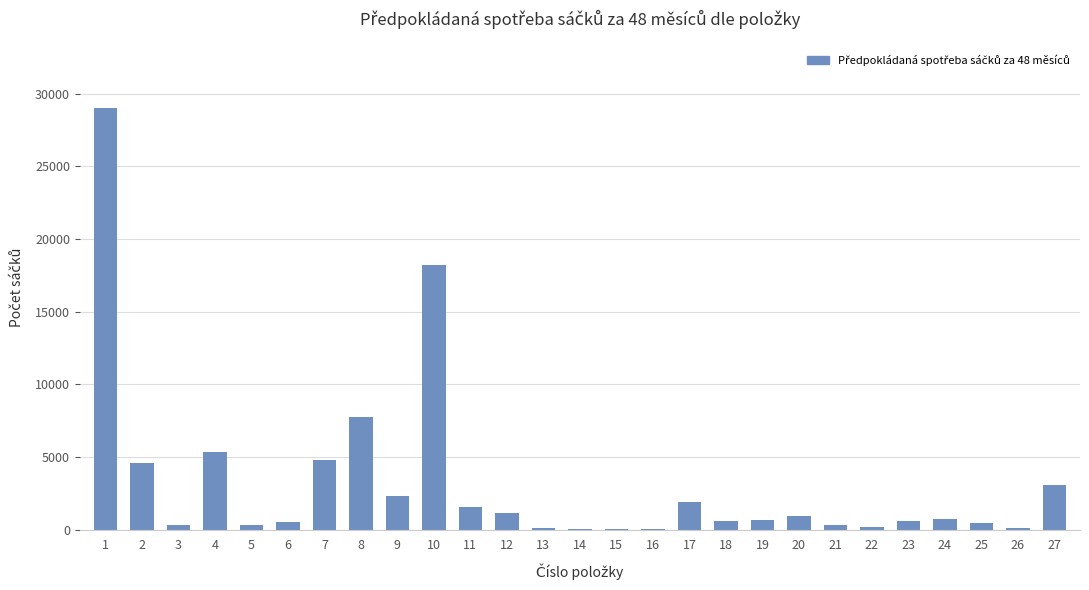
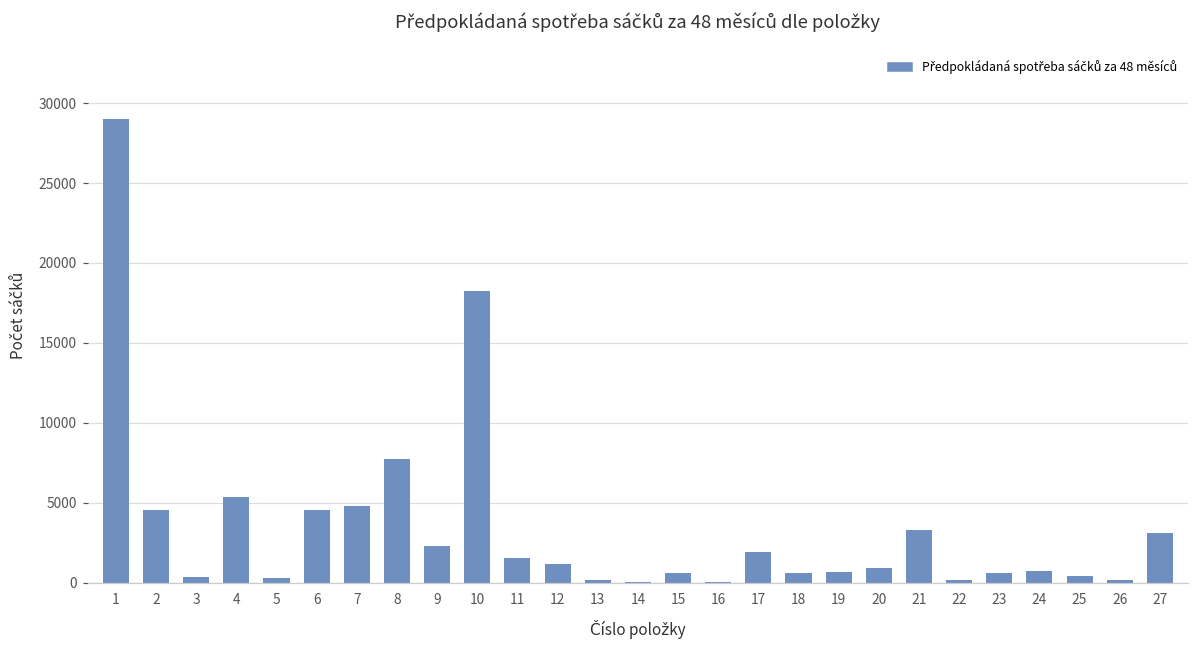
  {
    "1": 29000,
    "2": 4600,
    "3": 300,
    "4": 5300,
    "5": 300,
-   "6": 500,
+   "6": 4500,
    "7": 4800,
    "8": 7700,
    "9": 2300,
    "10": 18200,
    "11": 1500,
    "12": 1200,
-   "15": 0,
+   "15": 600,
    "17": 1900,
    "18": 600,
    "19": 700,
    "20": 900,
-   "21": 300,
+   "21": 3300,
    "22": 200,
    "23": 600,
    "24": 700,
    "25": 400,
    "27": 3100
  }
